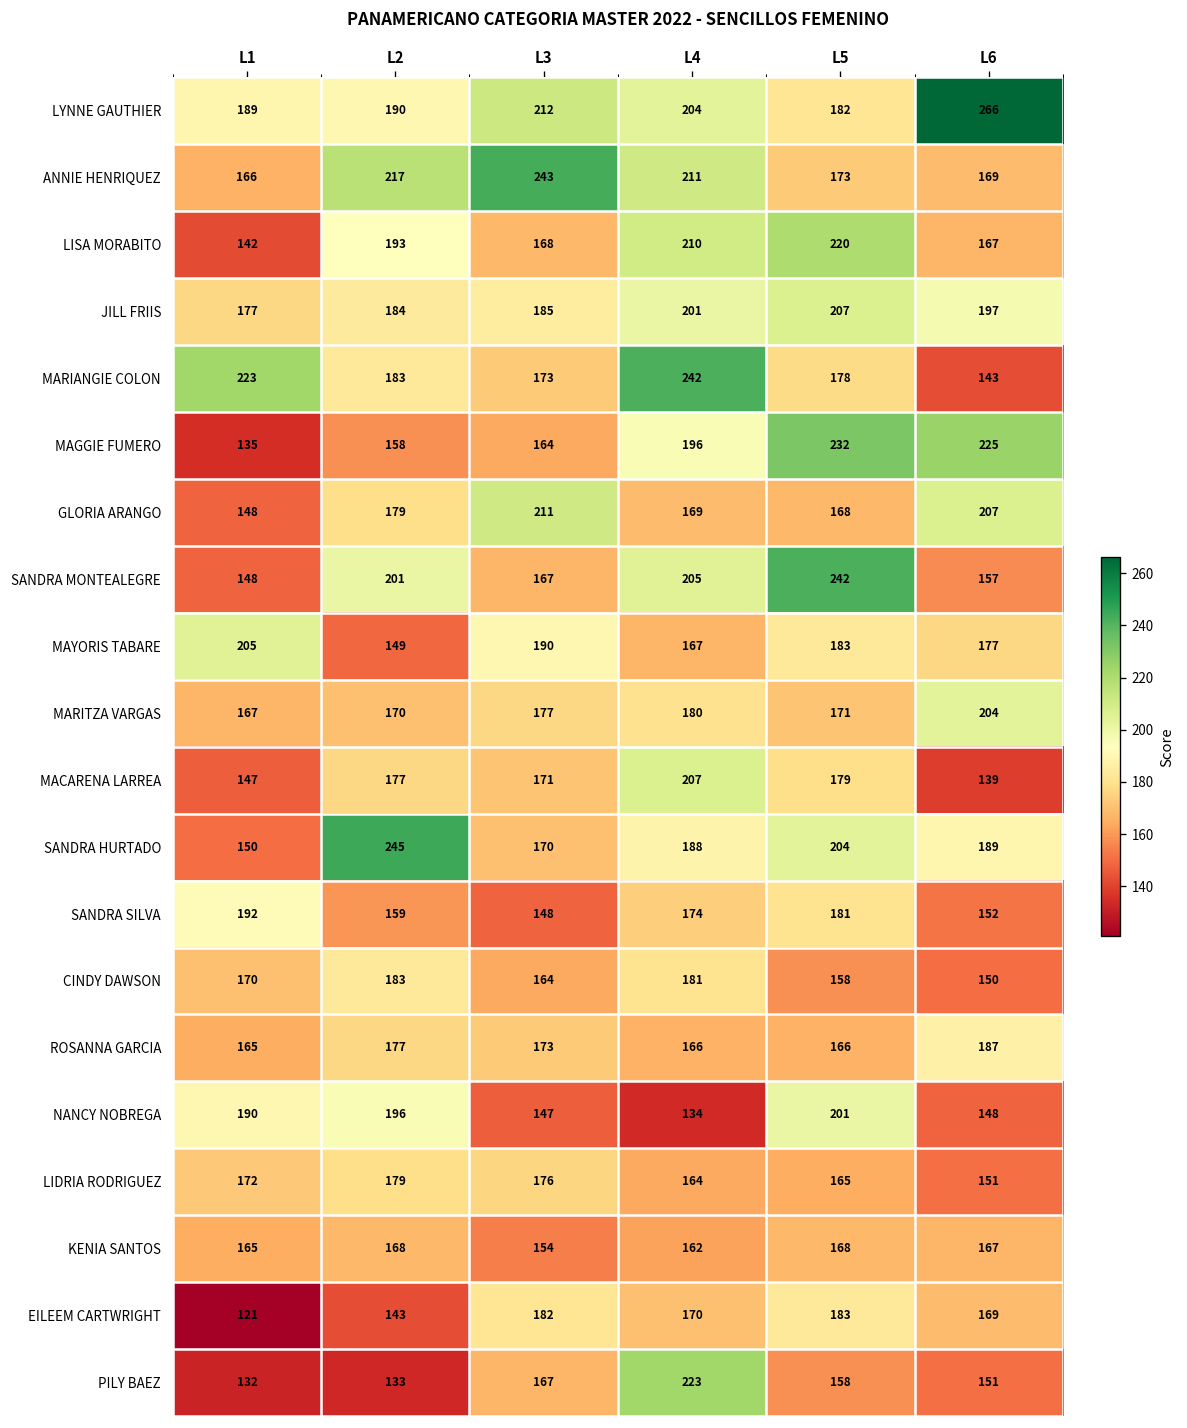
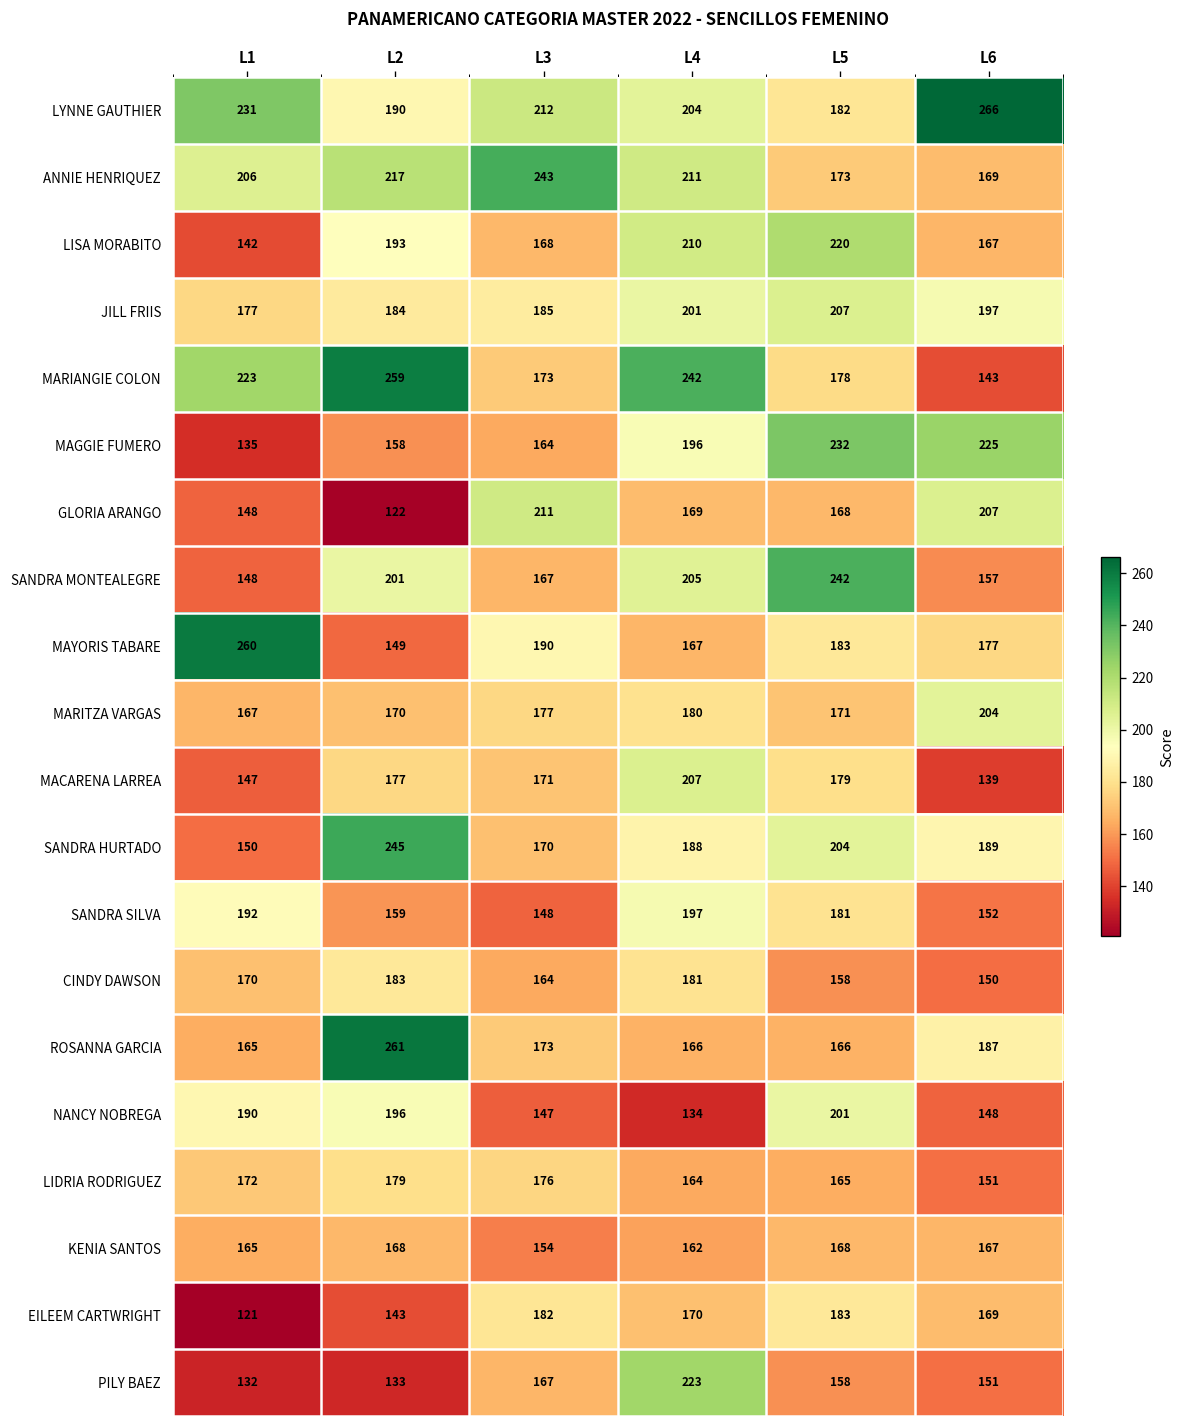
  {
    "LYNNE GAUTHIER": {
-     "L1": 189,
+     "L1": 231,
      "L2": 190,
      "L3": 212,
      "L4": 204,
      "L5": 182,
      "L6": 266
    },
    "ANNIE HENRIQUEZ": {
-     "L1": 166,
+     "L1": 206,
      "L2": 217,
      "L3": 243,
      "L4": 211,
      "L5": 173,
      "L6": 169
    },
    "LISA MORABITO": {
      "L1": 142,
      "L2": 193,
      "L3": 168,
      "L4": 210,
      "L5": 220,
      "L6": 167
    },
    "JILL FRIIS": {
      "L1": 177,
      "L2": 184,
      "L3": 185,
      "L4": 201,
      "L5": 207,
      "L6": 197
    },
    "MARIANGIE COLON": {
      "L1": 223,
-     "L2": 183,
+     "L2": 259,
      "L3": 173,
      "L4": 242,
      "L5": 178,
      "L6": 143
    },
    "MAGGIE FUMERO": {
      "L1": 135,
      "L2": 158,
      "L3": 164,
      "L4": 196,
      "L5": 232,
      "L6": 225
    },
    "GLORIA ARANGO": {
      "L1": 148,
-     "L2": 179,
+     "L2": 122,
      "L3": 211,
      "L4": 169,
      "L5": 168,
      "L6": 207
    },
    "SANDRA MONTEALEGRE": {
      "L1": 148,
      "L2": 201,
      "L3": 167,
      "L4": 205,
      "L5": 242,
      "L6": 157
    },
    "MAYORIS TABARE": {
-     "L1": 205,
+     "L1": 260,
      "L2": 149,
      "L3": 190,
      "L4": 167,
      "L5": 183,
      "L6": 177
    },
    "MARITZA VARGAS": {
      "L1": 167,
      "L2": 170,
      "L3": 177,
      "L4": 180,
      "L5": 171,
      "L6": 204
    },
    "MACARENA LARREA": {
      "L1": 147,
      "L2": 177,
      "L3": 171,
      "L4": 207,
      "L5": 179,
      "L6": 139
    },
    "SANDRA HURTADO": {
      "L1": 150,
      "L2": 245,
      "L3": 170,
      "L4": 188,
      "L5": 204,
      "L6": 189
    },
    "SANDRA SILVA": {
      "L1": 192,
      "L2": 159,
      "L3": 148,
-     "L4": 174,
+     "L4": 197,
      "L5": 181,
      "L6": 152
    },
    "CINDY DAWSON": {
      "L1": 170,
      "L2": 183,
      "L3": 164,
      "L4": 181,
      "L5": 158,
      "L6": 150
    },
    "ROSANNA GARCIA": {
      "L1": 165,
-     "L2": 177,
+     "L2": 261,
      "L3": 173,
      "L4": 166,
      "L5": 166,
      "L6": 187
    },
    "NANCY NOBREGA": {
      "L1": 190,
      "L2": 196,
      "L3": 147,
      "L4": 134,
      "L5": 201,
      "L6": 148
    },
    "LIDRIA RODRIGUEZ": {
      "L1": 172,
      "L2": 179,
      "L3": 176,
      "L4": 164,
      "L5": 165,
      "L6": 151
    },
    "KENIA SANTOS": {
      "L1": 165,
      "L2": 168,
      "L3": 154,
      "L4": 162,
      "L5": 168,
      "L6": 167
    },
    "EILEEM CARTWRIGHT": {
      "L1": 121,
      "L2": 143,
      "L3": 182,
      "L4": 170,
      "L5": 183,
      "L6": 169
    },
    "PILY BAEZ": {
      "L1": 132,
      "L2": 133,
      "L3": 167,
      "L4": 223,
      "L5": 158,
      "L6": 151
    }
  }
